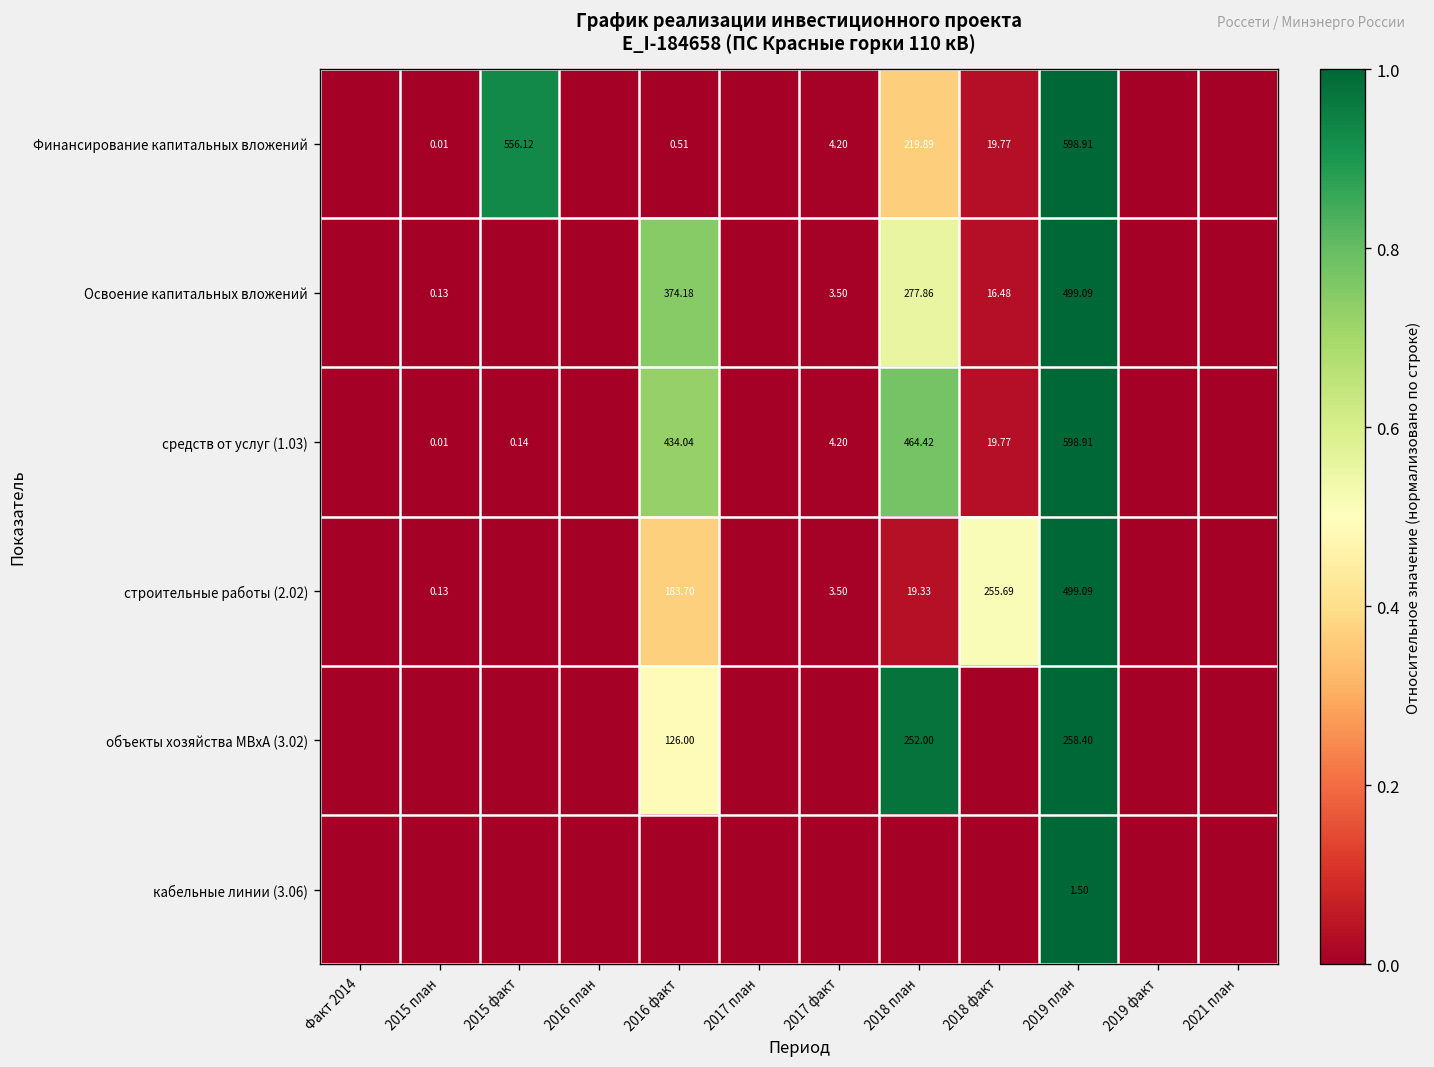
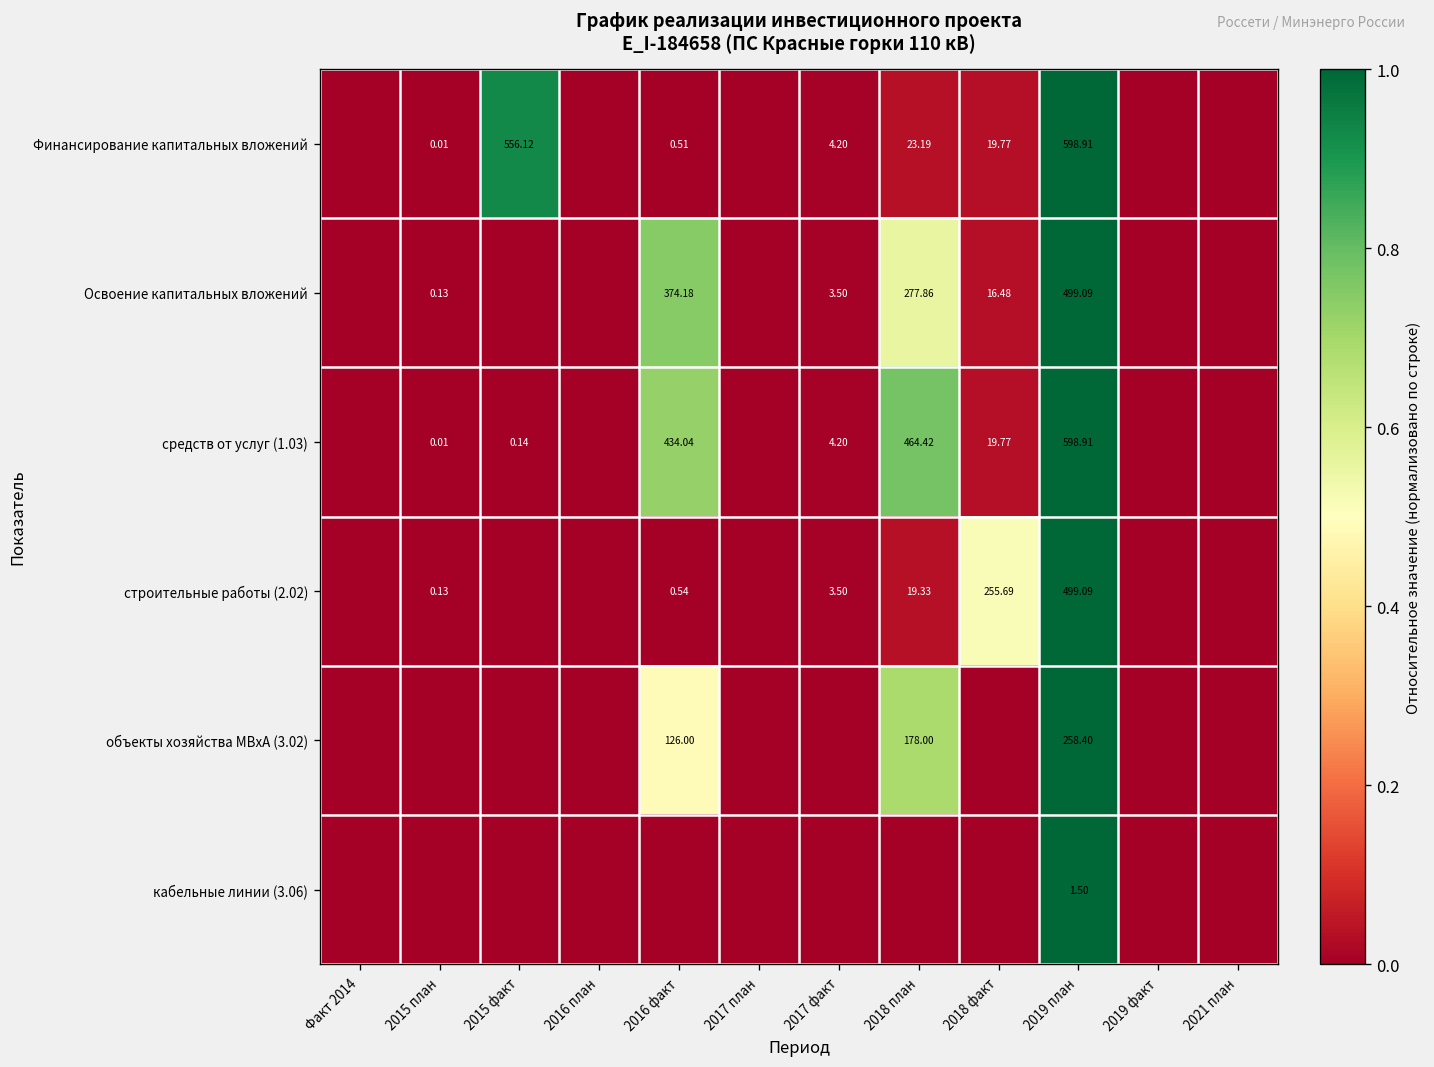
  {
    "Финансирование капитальных вложений": {
      "2015 план": 0.01,
      "2015 факт": 556.12,
      "2016 факт": 0.51,
      "2017 факт": 4.20,
-     "2018 план": 219.89,
+     "2018 план": 23.19,
      "2018 факт": 19.77,
      "2019 план": 598.91
    },
    "Освоение капитальных вложений": {
      "2015 план": 0.13,
      "2016 факт": 374.18,
      "2017 факт": 3.50,
      "2018 план": 277.86,
      "2018 факт": 16.48,
      "2019 план": 499.09
    },
    "средств от услуг (1.03)": {
      "2015 план": 0.01,
      "2015 факт": 0.14,
      "2016 факт": 434.04,
      "2017 факт": 4.20,
      "2018 план": 464.42,
      "2018 факт": 19.77,
      "2019 план": 598.91
    },
    "строительные работы (2.02)": {
      "2015 план": 0.13,
-     "2016 факт": 183.70,
+     "2016 факт": 0.54,
      "2017 факт": 3.50,
      "2018 план": 19.33,
      "2018 факт": 255.69,
      "2019 план": 499.09
    },
    "объекты хозяйства МВхА (3.02)": {
      "2016 факт": 126.00,
-     "2018 план": 252.00,
+     "2018 план": 178.00,
      "2019 план": 258.40
    },
    "кабельные линии (3.06)": {
      "2019 план": 1.50
    }
  }
